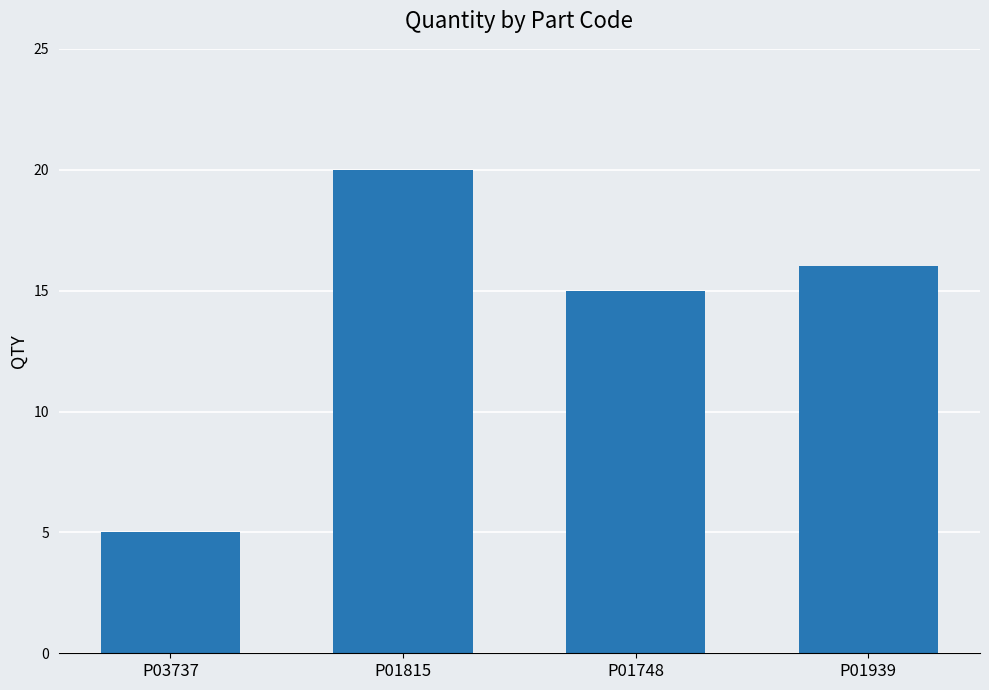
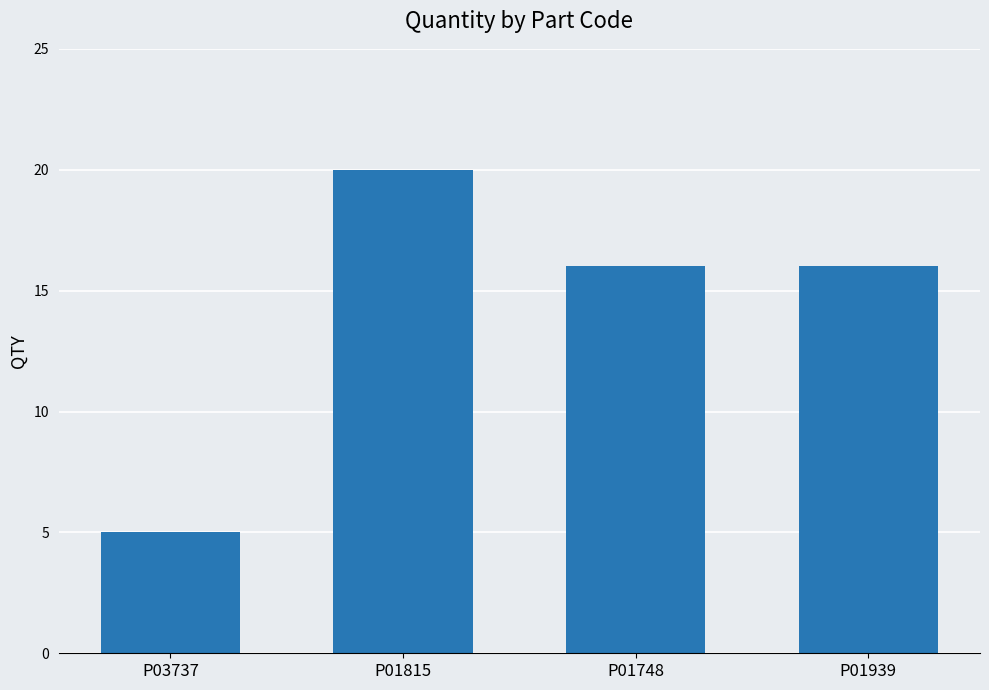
  {
    "P03737": 5,
    "P01815": 20,
-   "P01748": 15,
+   "P01748": 16,
    "P01939": 16
  }
